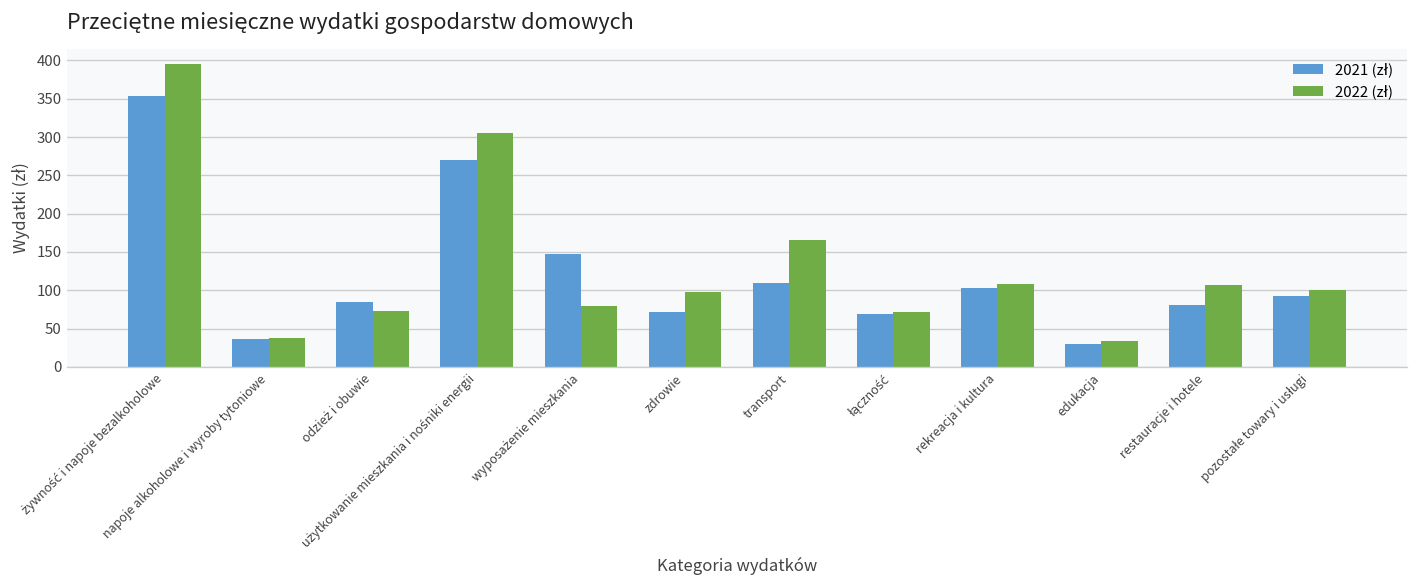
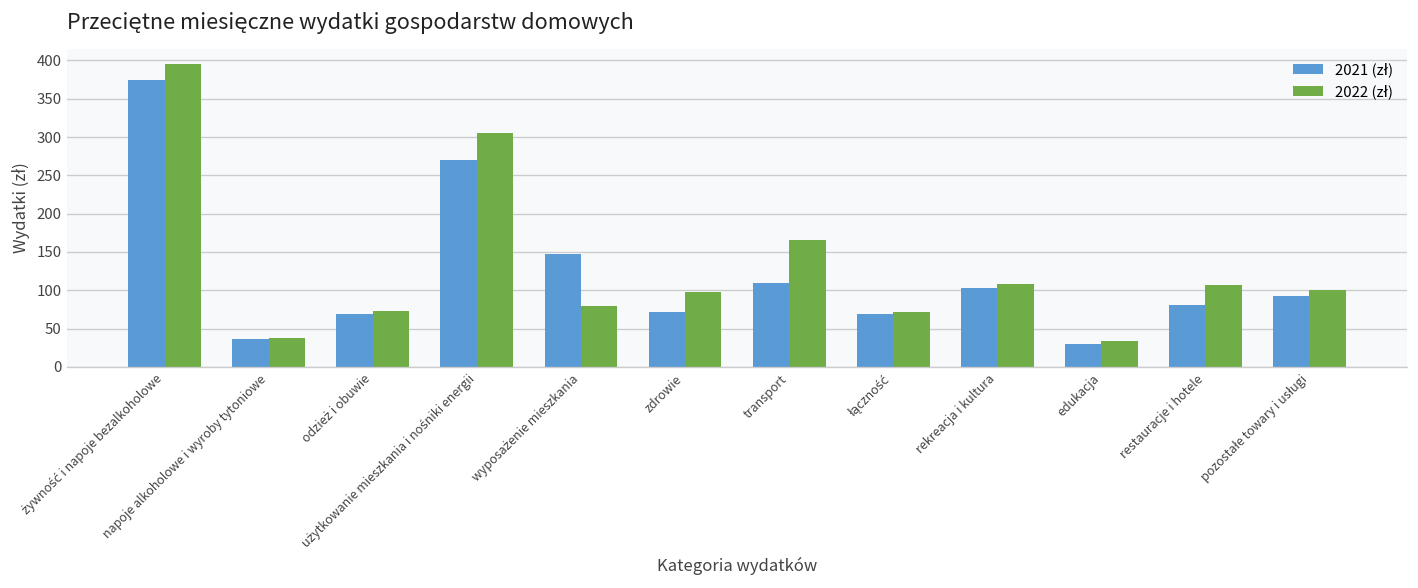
  {
    "2021 (zł)": {
-     "żywność i napoje bezalkoholowe": 350,
+     "żywność i napoje bezalkoholowe": 370,
      "napoje alkoholowe i wyroby tytoniowe": 40,
-     "odzież i obuwie": 90,
+     "odzież i obuwie": 70,
      "użytkowanie mieszkania i nośniki energii": 270,
      "wyposażenie mieszkania": 150,
      "zdrowie": 70,
      "transport": 110,
      "łączność": 70,
      "rekreacja i kultura": 100,
      "edukacja": 30,
      "restauracje i hotele": 80,
      "pozostałe towary i usługi": 90
    },
    "2022 (zł)": {
      "żywność i napoje bezalkoholowe": 400,
      "napoje alkoholowe i wyroby tytoniowe": 40,
      "odzież i obuwie": 70,
      "użytkowanie mieszkania i nośniki energii": 310,
      "wyposażenie mieszkania": 80,
      "zdrowie": 100,
      "transport": 170,
      "łączność": 70,
      "rekreacja i kultura": 110,
      "edukacja": 30,
      "restauracje i hotele": 110,
      "pozostałe towary i usługi": 100
    }
  }
